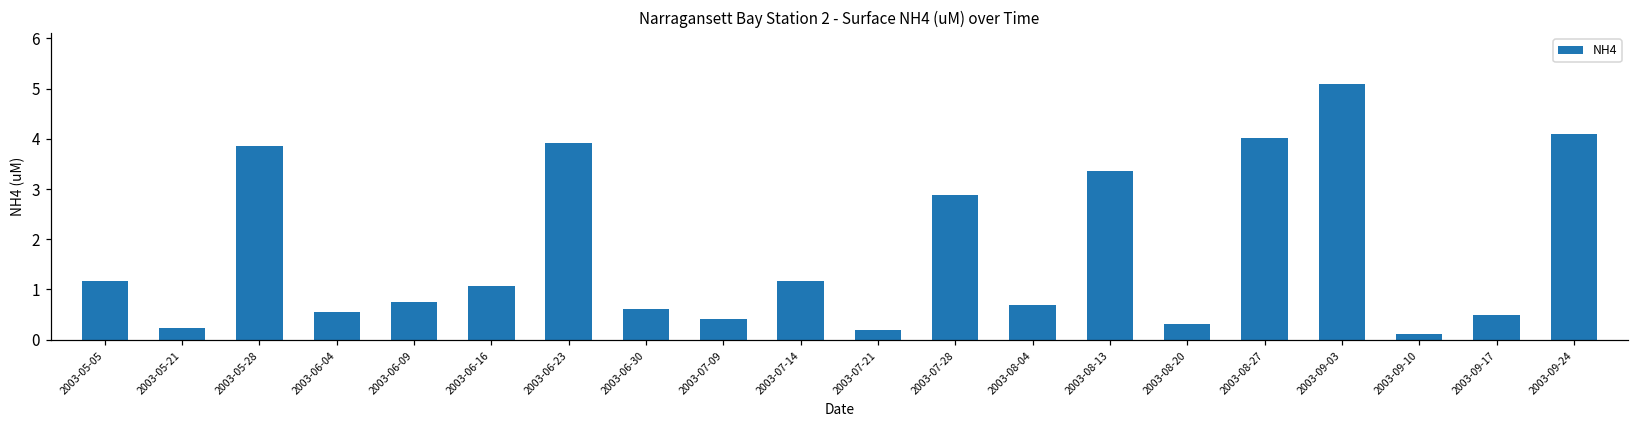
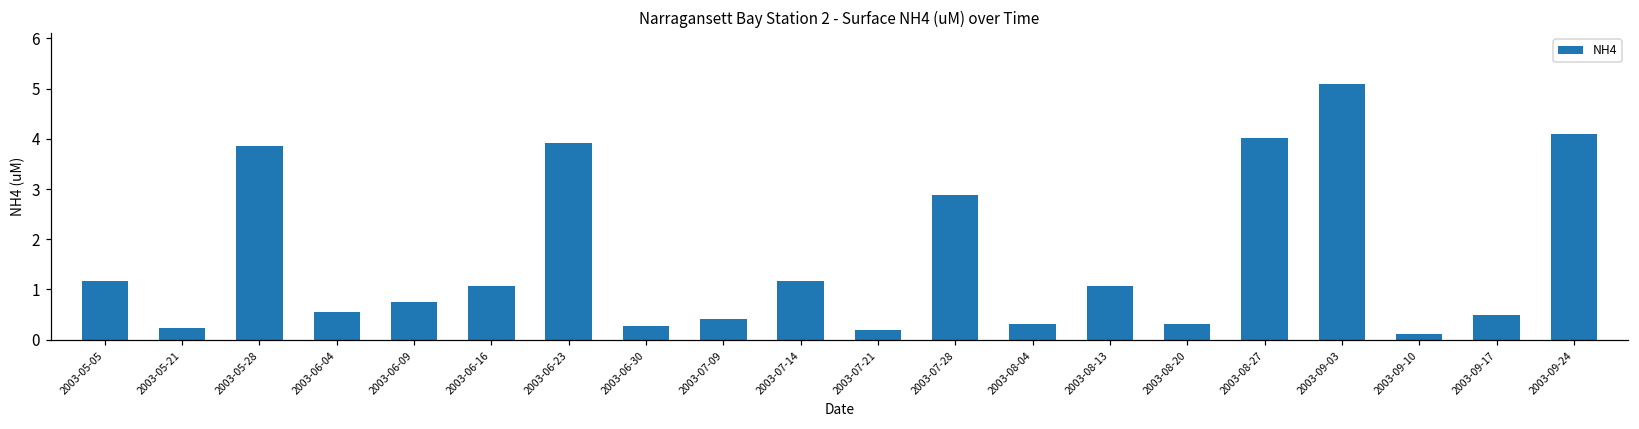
  {
    "2003-05-05": 1.2,
    "2003-05-21": 0.2,
    "2003-05-28": 3.9,
    "2003-06-04": 0.5,
    "2003-06-09": 0.8,
    "2003-06-16": 1.1,
    "2003-06-23": 3.9,
-   "2003-06-30": 0.6,
+   "2003-06-30": 0.3,
    "2003-07-09": 0.4,
    "2003-07-14": 1.2,
    "2003-07-21": 0.2,
    "2003-07-28": 2.9,
-   "2003-08-04": 0.7,
-   "2003-08-13": 3.4,
+   "2003-08-04": 0.3,
+   "2003-08-13": 1.1,
    "2003-08-20": 0.3,
    "2003-08-27": 4.0,
    "2003-09-03": 5.1,
    "2003-09-10": 0.1,
    "2003-09-17": 0.5,
    "2003-09-24": 4.1
  }
